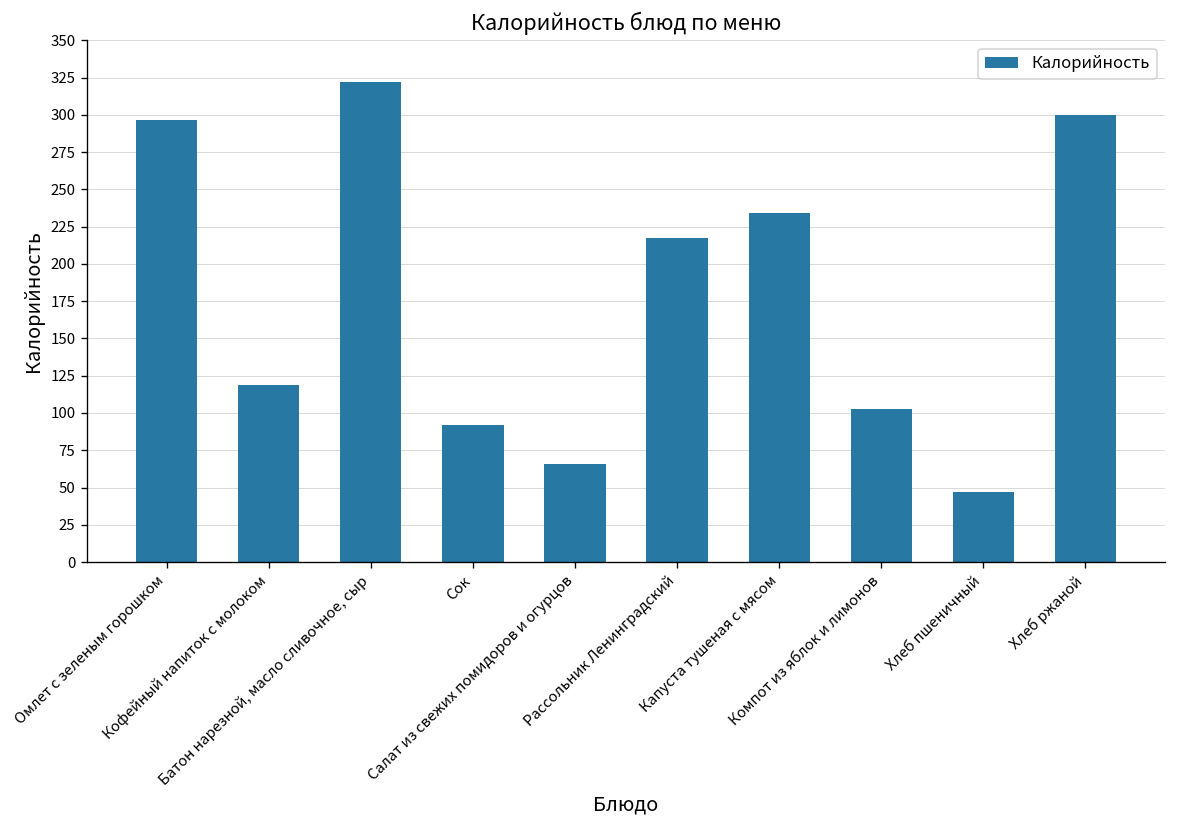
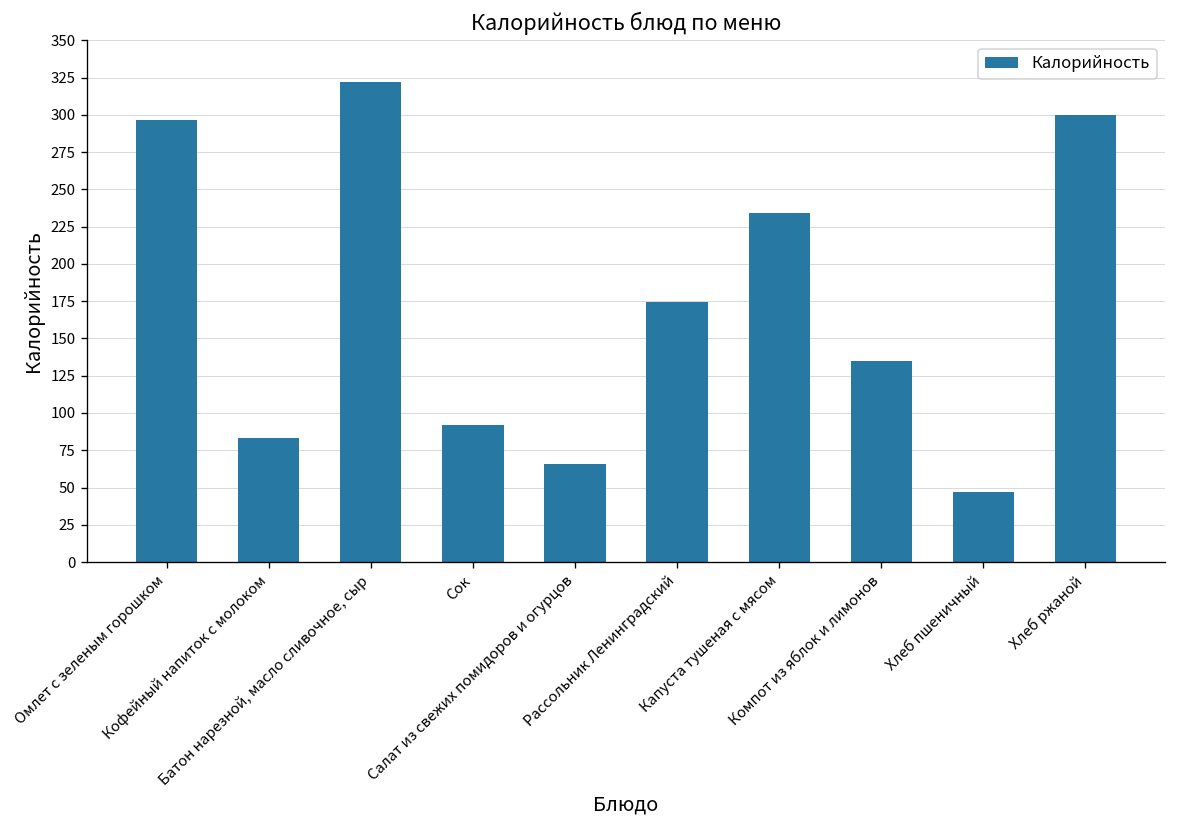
  {
    "Омлет с зеленым горошком": 296,
-   "Кофейный напиток с молоком": 119,
+   "Кофейный напиток с молоком": 83,
    "Батон нарезной, масло сливочное, сыр": 322,
    "Сок": 92,
    "Салат из свежих помидоров и огурцов": 66,
-   "Рассольник Ленинградский": 217,
+   "Рассольник Ленинградский": 174,
    "Капуста тушеная с мясом": 234,
-   "Компот из яблок и лимонов": 103,
+   "Компот из яблок и лимонов": 135,
    "Хлеб пшеничный": 47,
    "Хлеб ржаной": 300
  }
